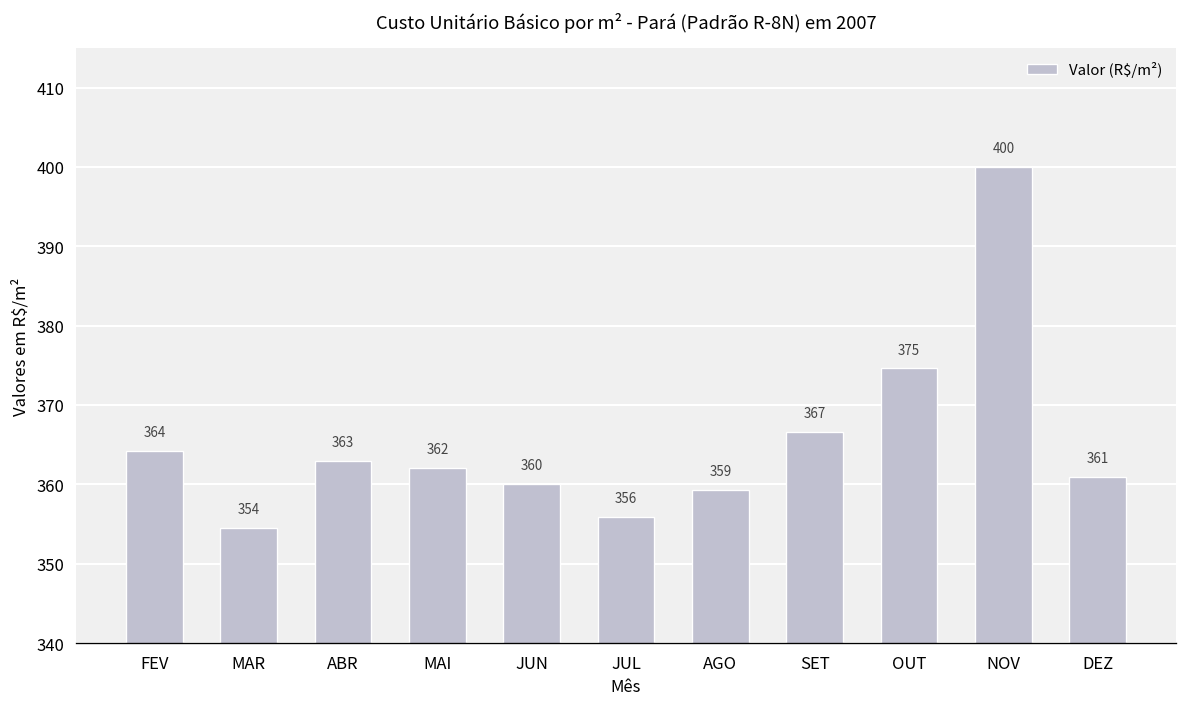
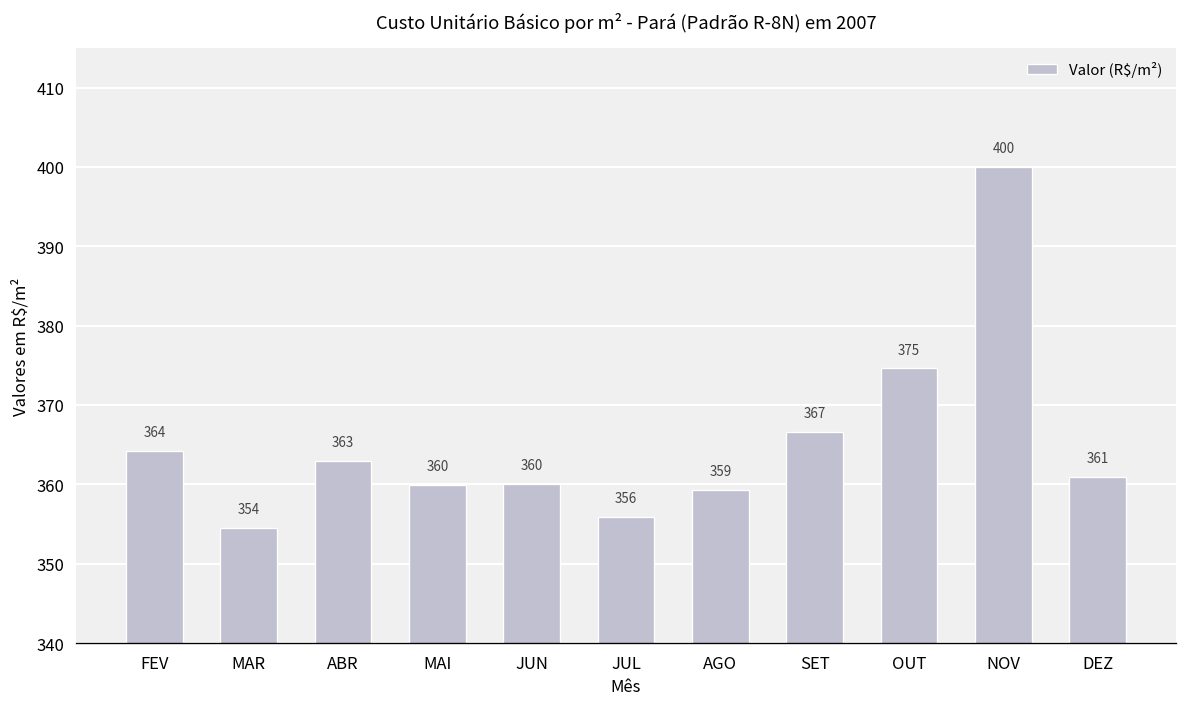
  {
    "FEV": 364,
    "MAR": 354,
    "ABR": 363,
-   "MAI": 362,
+   "MAI": 360,
    "JUN": 360,
    "JUL": 356,
    "AGO": 359,
    "SET": 367,
    "OUT": 375,
    "NOV": 400,
    "DEZ": 361
  }
